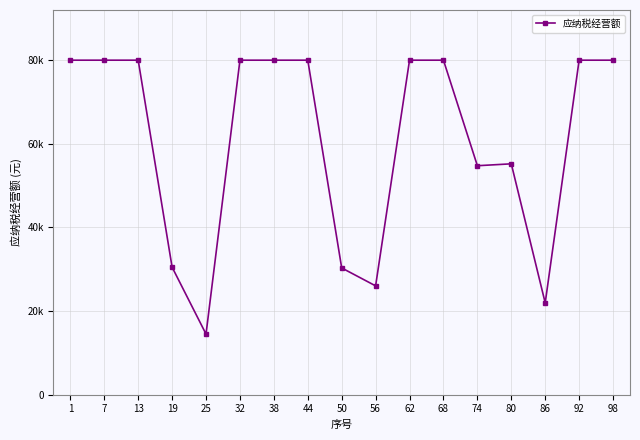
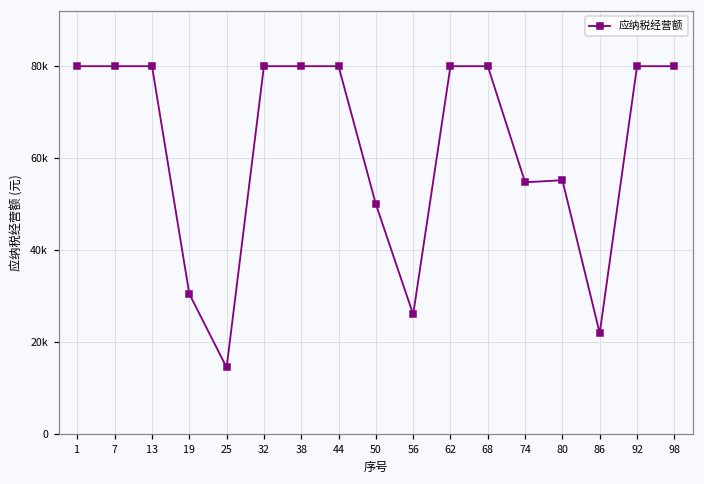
  {
    "1": 80000,
    "7": 80000,
    "13": 80000,
    "19": 30000,
    "25": 15000,
    "32": 80000,
    "38": 80000,
    "44": 80000,
-   "50": 30000,
+   "50": 50000,
    "56": 26000,
    "62": 80000,
    "68": 80000,
    "74": 55000,
    "80": 55000,
    "86": 22000,
    "92": 80000,
    "98": 80000
  }
